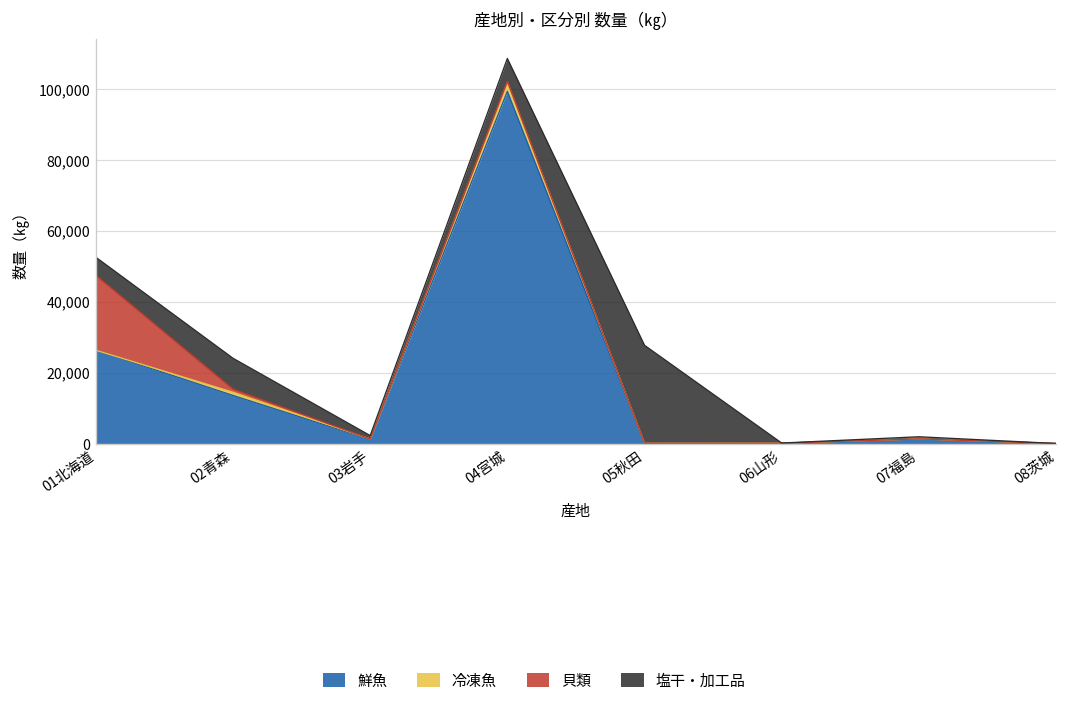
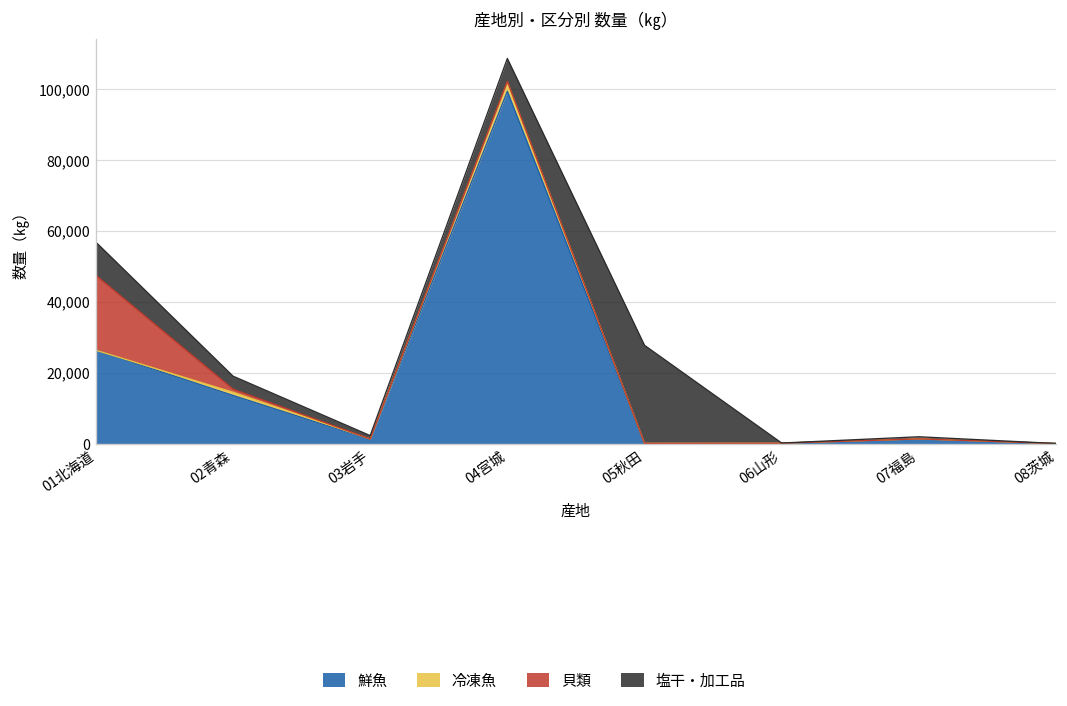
  {
    "鮮魚": {
      "02青森": "14,000",
      "04宮城": "99,000"
    },
    "冷凍魚": {
      "02青森": "1,000"
    },
    "貝類": {
      "01北海道": "21,000",
      "02青森": "1,000"
    },
    "塩干・加工品": {
-     "01北海道": "5,000",
-     "02青森": "9,000",
+     "01北海道": "9,000",
+     "02青森": "4,000",
      "03岩手": "1,000",
      "04宮城": "6,000",
      "05秋田": "28,000"
    }
  }
